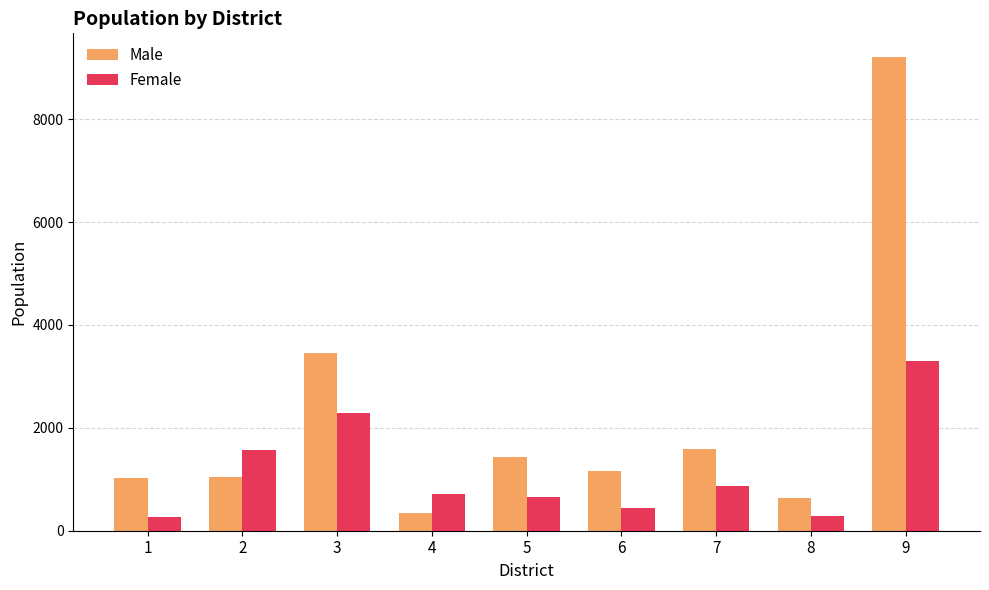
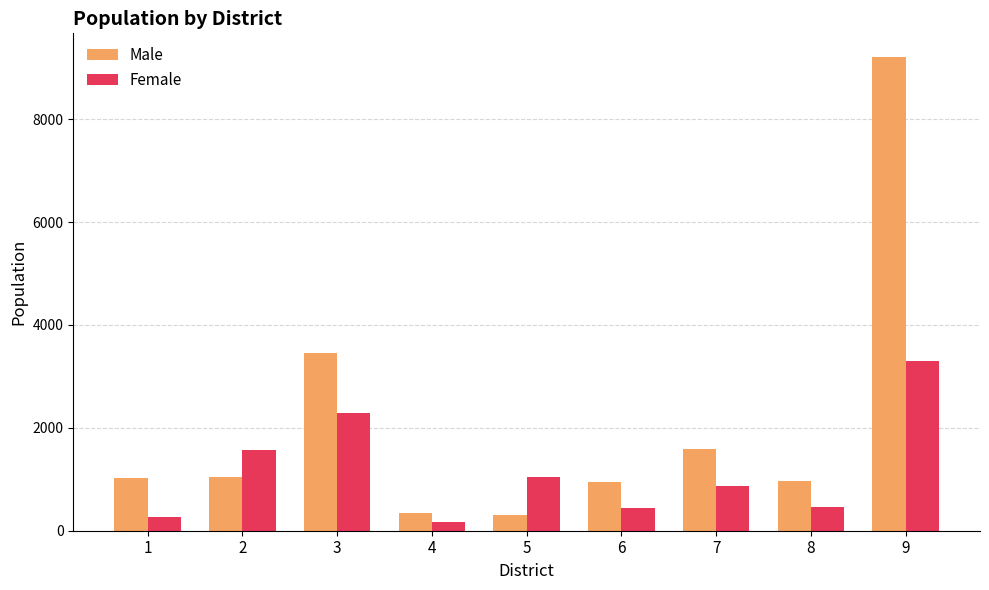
  {
    "Male": {
      "1": 1000,
      "2": 1100,
      "3": 3500,
      "4": 400,
-     "5": 1400,
-     "6": 1200,
+     "5": 300,
+     "6": 1000,
      "7": 1600,
-     "8": 600,
+     "8": 1000,
      "9": 9200
    },
    "Female": {
      "1": 300,
      "2": 1600,
      "3": 2300,
-     "4": 700,
-     "5": 700,
+     "4": 200,
+     "5": 1000,
      "6": 400,
      "7": 900,
-     "8": 300,
+     "8": 500,
      "9": 3300
    }
  }
